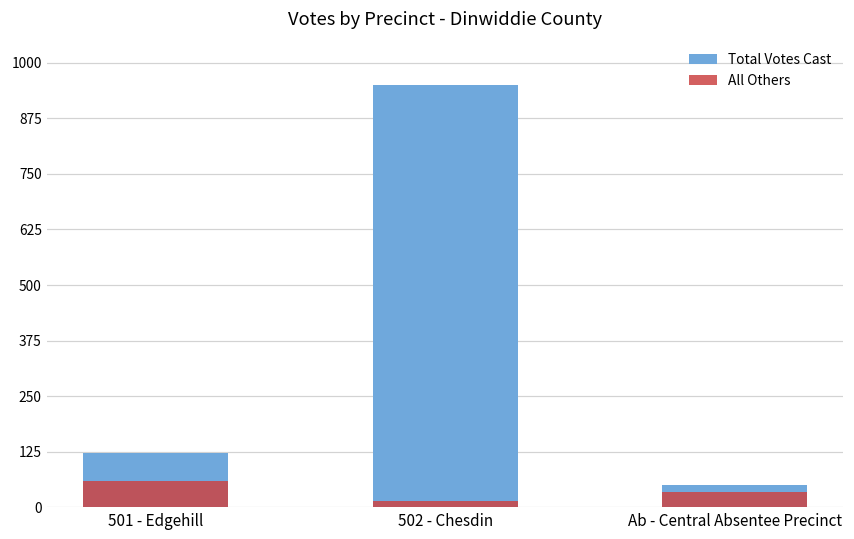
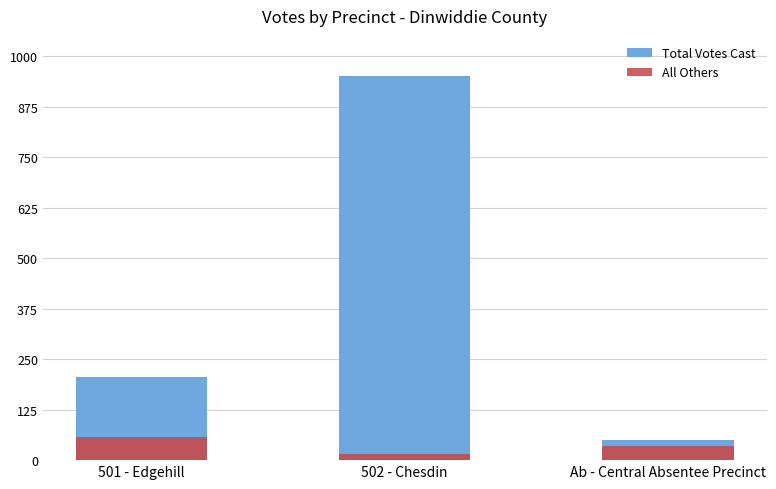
  {
    "Total Votes Cast": {
-     "501 - Edgehill": 120,
+     "501 - Edgehill": 210,
      "502 - Chesdin": 950,
      "Ab - Central Absentee Precinct": 50
    }
  }
